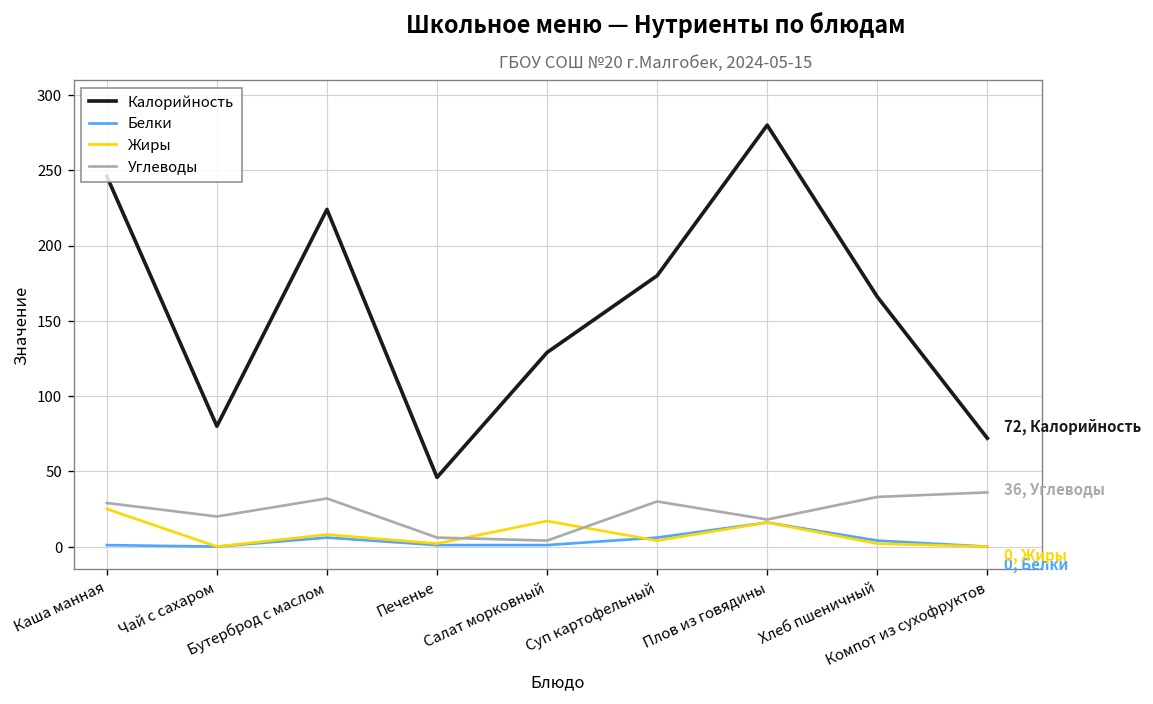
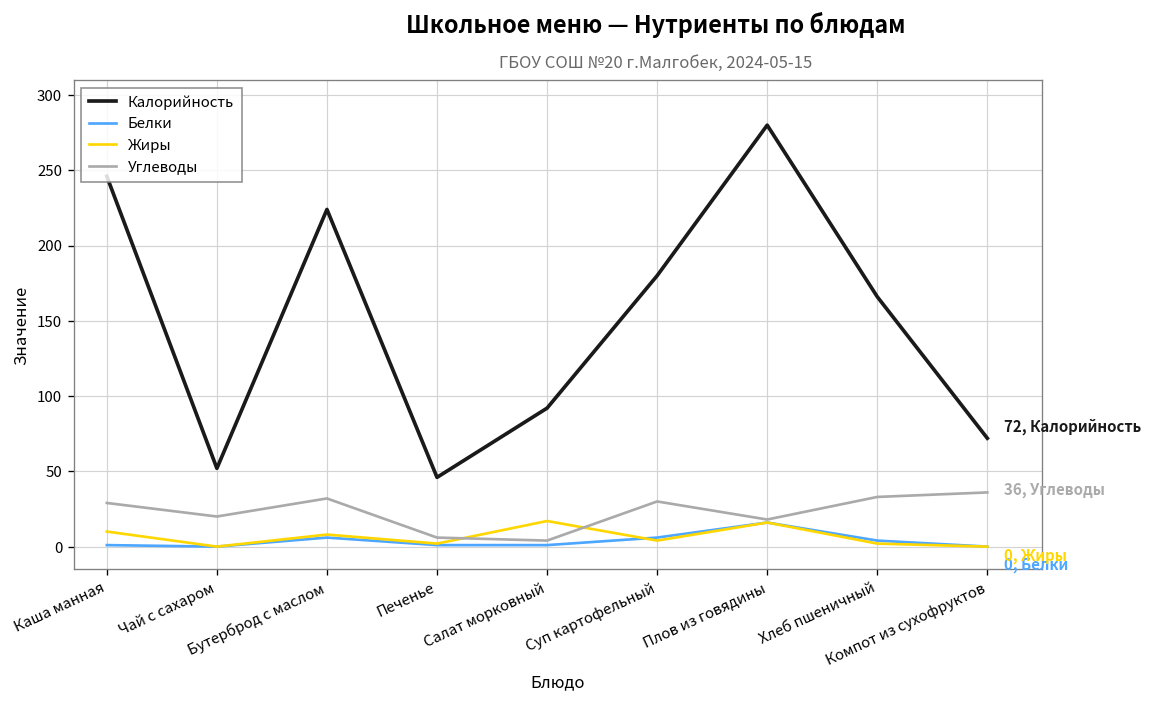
  {
    "Калорийность": {
-     "Чай с сахаром": "80",
+     "Чай с сахаром": "52",
      "Бутерброд с маслом": "224",
      "Печенье": "46",
-     "Салат морковный": "129",
+     "Салат морковный": "92",
      "Суп картофельный": "180",
      "Плов из говядины": "280",
      "Хлеб пшеничный": "166"
    },
    "Белки": {
      "Каша манная": "1",
      "Салат морковный": "1"
    },
    "Жиры": {
-     "Каша манная": "25",
+     "Каша манная": "10",
      "Салат морковный": "17"
    },
    "Углеводы": {
      "Компот из сухофруктов": "36,"
    }
  }
